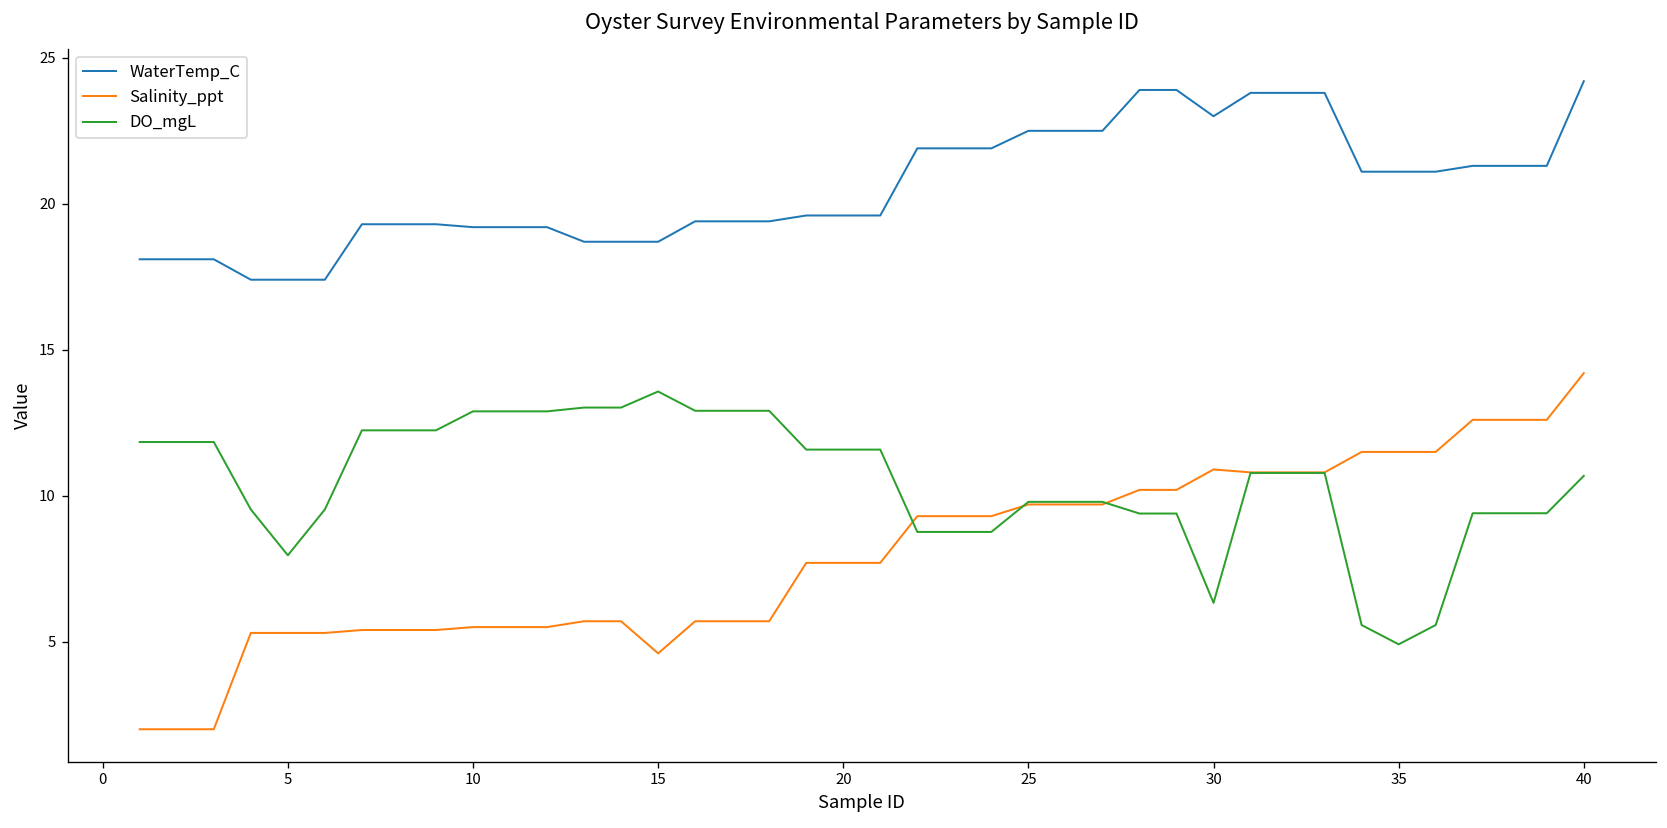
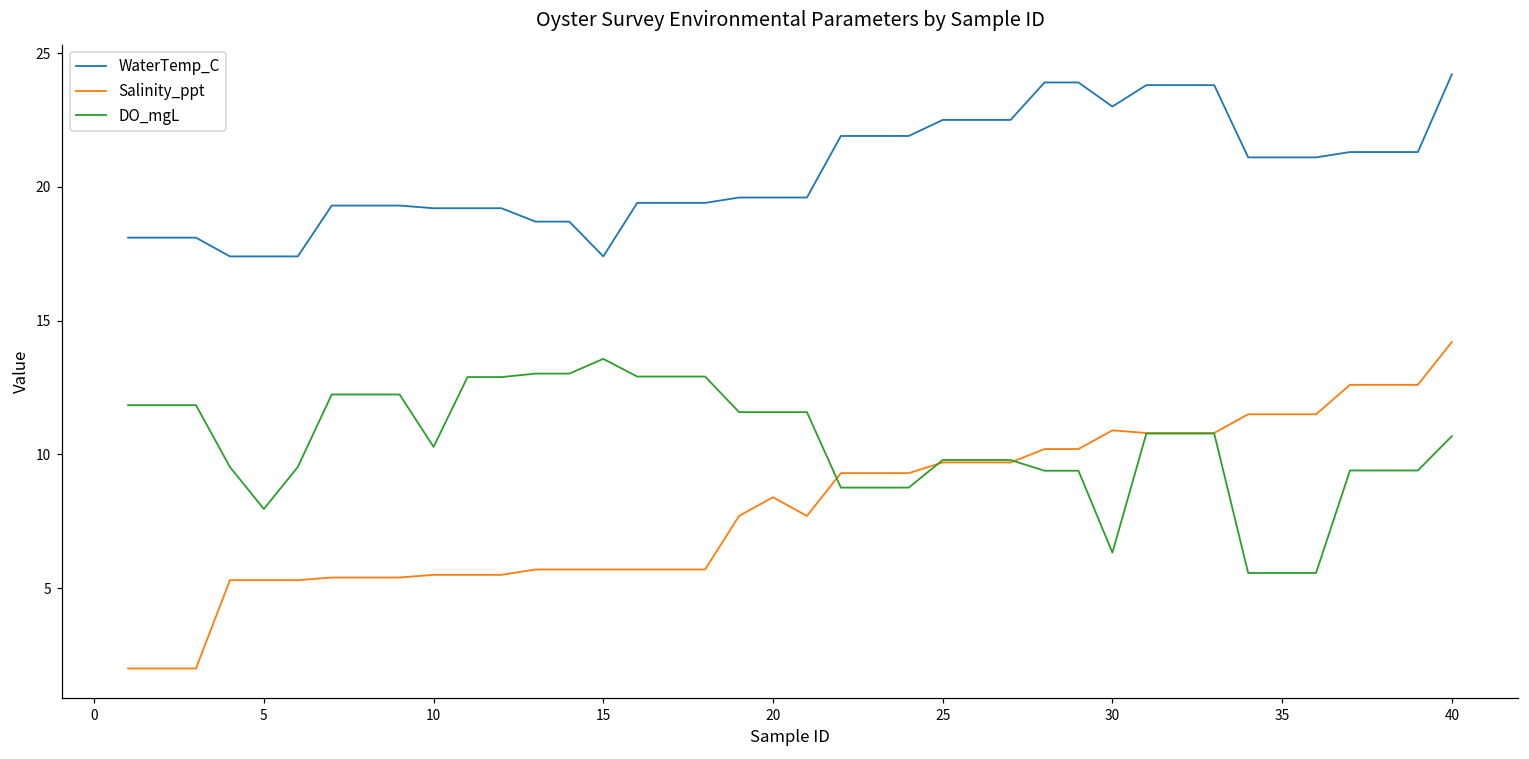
  {
    "WaterTemp_C": {
      "5": 17.4,
      "10": 19.2,
-     "15": 18.7,
+     "15": 17.4,
      "20": 19.6,
      "25": 22.5,
      "30": 23.0,
      "35": 21.1,
      "40": 24.2
    },
    "Salinity_ppt": {
      "5": 5.3,
      "10": 5.5,
-     "15": 4.6,
-     "20": 7.7,
+     "15": 5.7,
+     "20": 8.4,
      "30": 10.9,
      "35": 11.5,
      "40": 14.2
    },
    "DO_mgL": {
      "5": 8.0,
-     "10": 12.9,
+     "10": 10.3,
      "15": 13.6,
      "20": 11.6,
      "30": 6.3,
-     "35": 4.9,
+     "35": 5.6,
      "40": 10.7
    }
  }
